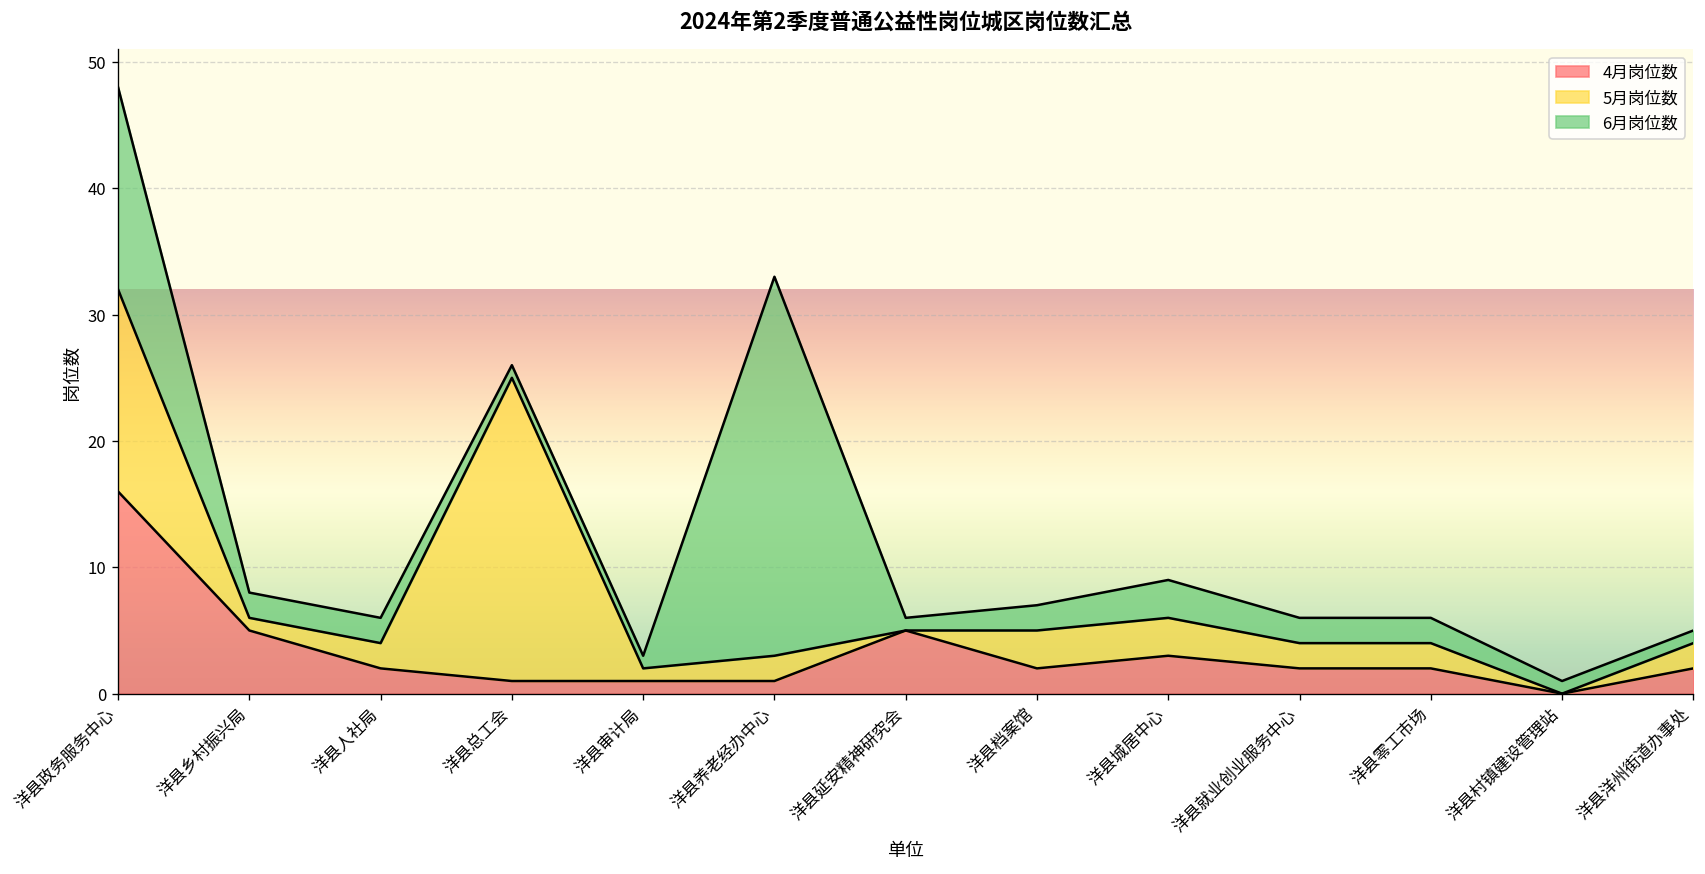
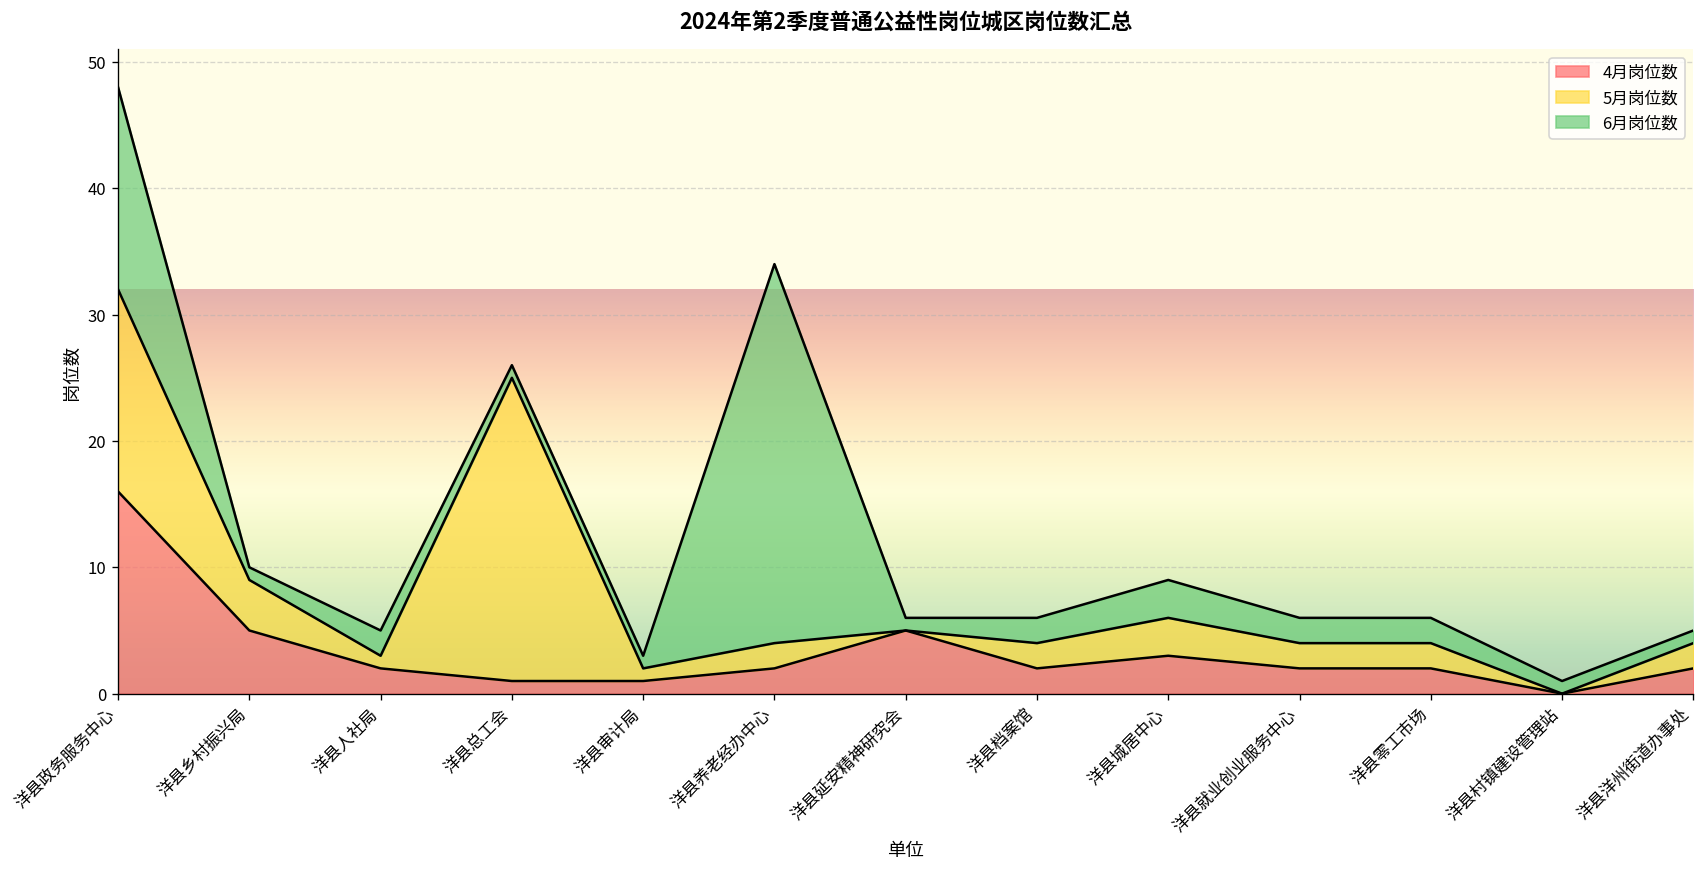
  {
    "4月岗位数": {
      "洋县政务服务中心": 16,
      "洋县乡村振兴局": 5,
      "洋县人社局": 2,
      "洋县总工会": 1,
      "洋县审计局": 1,
-     "洋县养老经办中心": 1,
+     "洋县养老经办中心": 2,
      "洋县档案馆": 2,
      "洋县城居中心": 3,
      "洋县就业创业服务中心": 2,
      "洋县零工市场": 2,
      "洋县洋州街道办事处": 2
    },
    "5月岗位数": {
      "洋县政务服务中心": 16,
-     "洋县乡村振兴局": 1,
-     "洋县人社局": 2,
+     "洋县乡村振兴局": 4,
+     "洋县人社局": 1,
      "洋县总工会": 24,
      "洋县审计局": 1,
      "洋县养老经办中心": 2,
-     "洋县档案馆": 3,
+     "洋县档案馆": 2,
      "洋县城居中心": 3,
      "洋县就业创业服务中心": 2,
      "洋县零工市场": 2,
      "洋县洋州街道办事处": 2
    },
    "6月岗位数": {
      "洋县政务服务中心": 16,
-     "洋县乡村振兴局": 2,
+     "洋县乡村振兴局": 1,
      "洋县人社局": 2,
      "洋县总工会": 1,
      "洋县审计局": 1,
      "洋县养老经办中心": 30,
      "洋县延安精神研究会": 1,
      "洋县档案馆": 2,
      "洋县城居中心": 3,
      "洋县就业创业服务中心": 2,
      "洋县零工市场": 2,
      "洋县村镇建设管理站": 1,
      "洋县洋州街道办事处": 1
    }
  }
